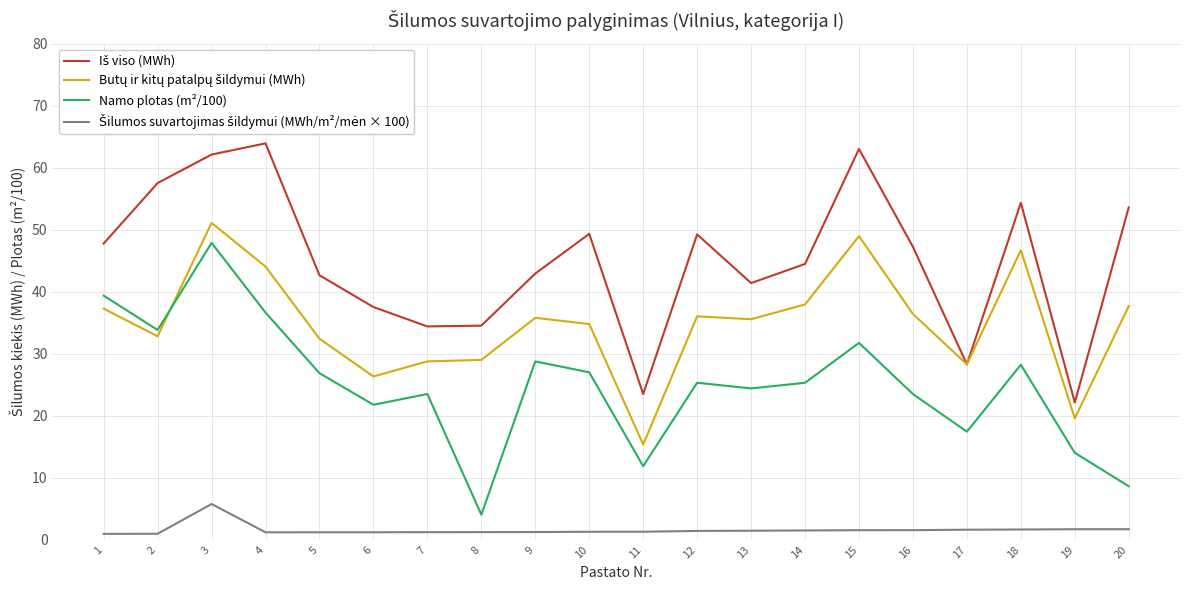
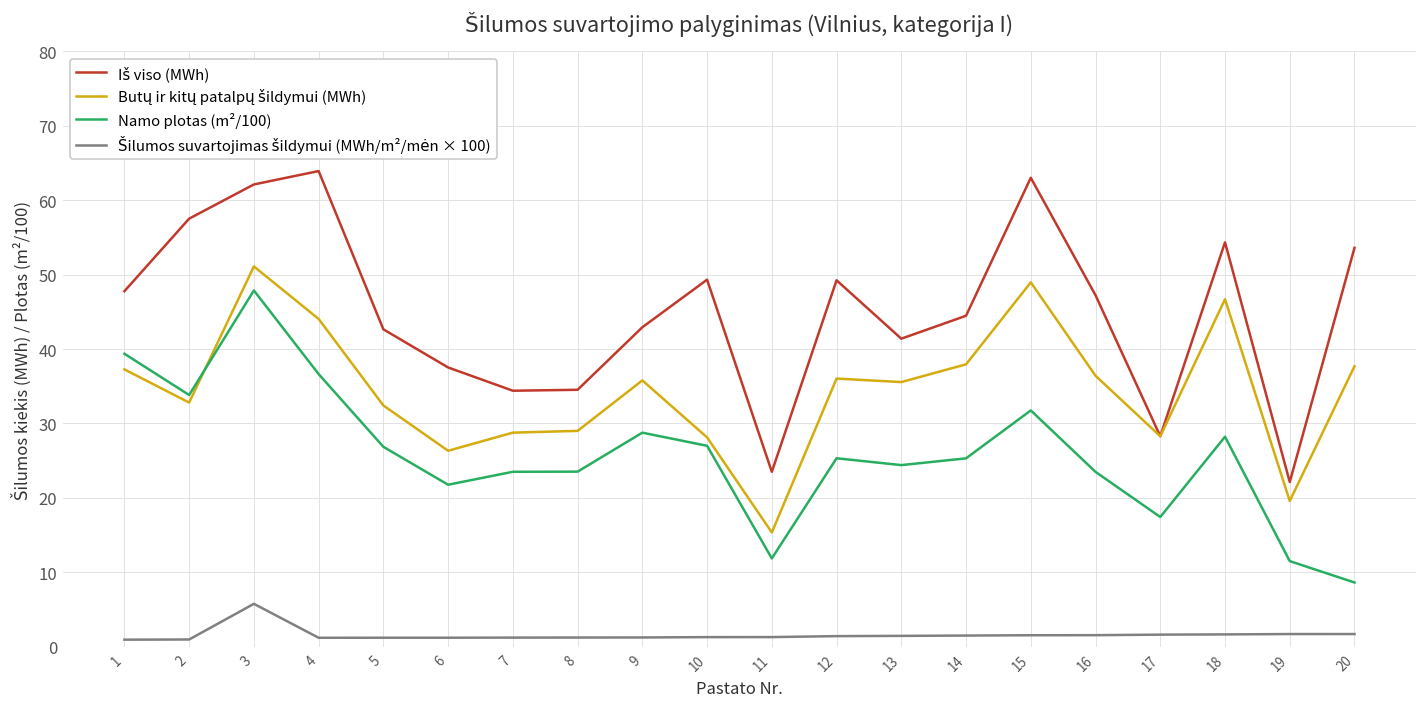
  {
    "Iš viso (MWh)": {
      "1": 48,
      "2": 58,
      "3": 62,
      "4": 64,
      "5": 43,
      "6": 38,
      "7": 34,
      "8": 35,
      "9": 43,
      "10": 49,
      "11": 24,
      "12": 49,
      "13": 41,
      "14": 44,
      "15": 63,
      "16": 47,
      "18": 54,
      "19": 22,
      "20": 54
    },
    "Butų ir kitų patalpų šildymui (MWh)": {
      "1": 37,
      "2": 33,
      "3": 51,
      "4": 44,
      "5": 32,
      "6": 26,
      "7": 29,
      "8": 29,
      "9": 36,
-     "10": 35,
+     "10": 28,
      "11": 15,
      "12": 36,
      "13": 36,
      "14": 38,
      "15": 49,
      "16": 36,
      "18": 47,
      "19": 20,
      "20": 38
    },
    "Namo plotas (m²/100)": {
      "1": 39,
      "2": 34,
      "3": 48,
      "4": 37,
      "5": 27,
      "6": 22,
      "7": 24,
-     "8": 4,
+     "8": 24,
      "9": 29,
      "10": 27,
      "11": 12,
      "12": 25,
      "13": 24,
      "14": 25,
      "15": 32,
      "16": 23,
      "17": 17,
      "18": 28,
-     "19": 14,
+     "19": 12,
      "20": 9
    },
    "Šilumos suvartojimas šildymui (MWh/m²/mėn × 100)": {
      "1": 1,
      "2": 1,
      "3": 6,
      "4": 1,
      "5": 1,
      "6": 1,
      "7": 1,
      "8": 1,
      "9": 1,
      "10": 1,
      "11": 1,
      "12": 1,
      "13": 1,
      "14": 1,
      "15": 2,
      "16": 2,
      "17": 2,
      "18": 2,
      "19": 2,
      "20": 2
    }
  }
